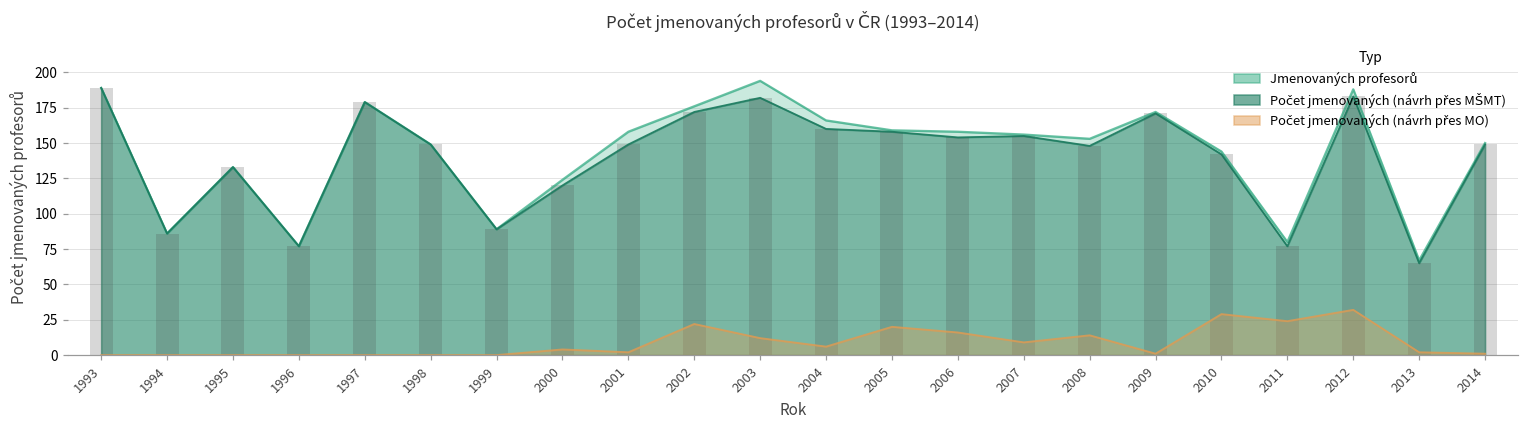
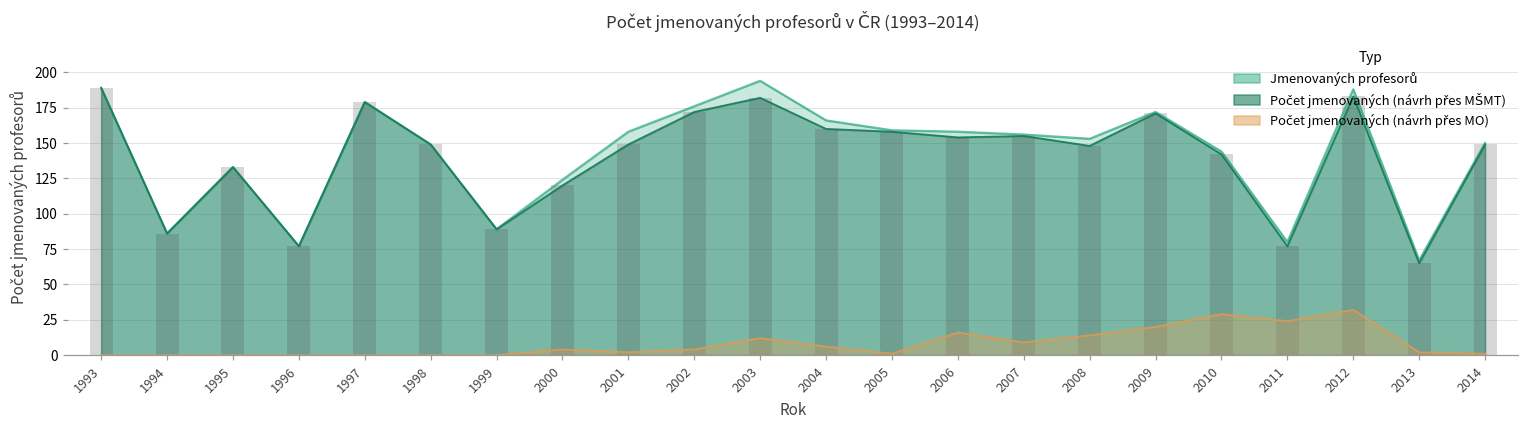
  {
    "Počet jmenovaných (návrh přes MO)": {
      "1993": 0,
      "1994": 0,
      "1995": 0,
      "1996": 0,
      "1997": 0,
      "1998": 0,
      "1999": 0,
      "2000": 4,
      "2001": 2,
-     "2002": 22,
+     "2002": 4,
      "2003": 12,
      "2004": 6,
-     "2005": 20,
+     "2005": 1,
      "2006": 16,
      "2007": 9,
      "2008": 14,
-     "2009": 1,
+     "2009": 20,
      "2010": 29,
      "2011": 24,
      "2012": 32,
      "2013": 2,
      "2014": 1
    }
  }
